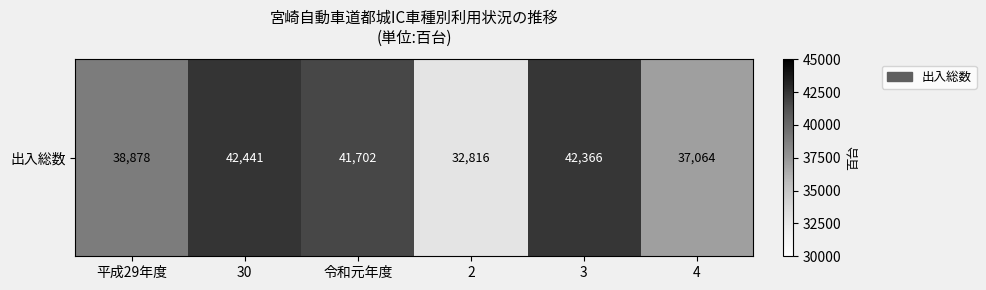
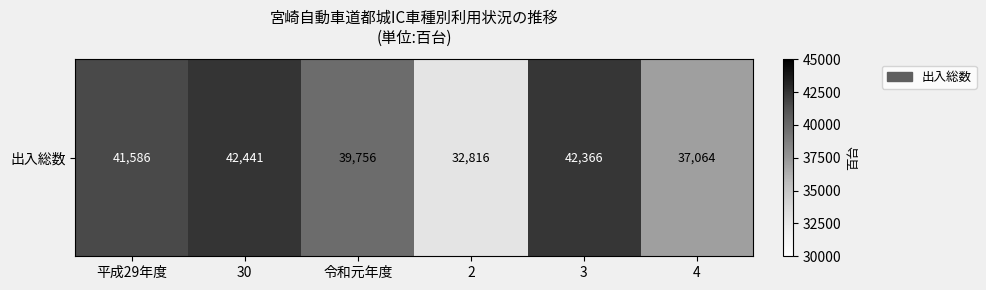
  {
    "出入総数": {
-     "平成29年度": "38,878",
+     "平成29年度": "41,586",
      "30": "42,441",
-     "令和元年度": "41,702",
+     "令和元年度": "39,756",
      "2": "32,816",
      "3": "42,366",
      "4": "37,064"
    }
  }
